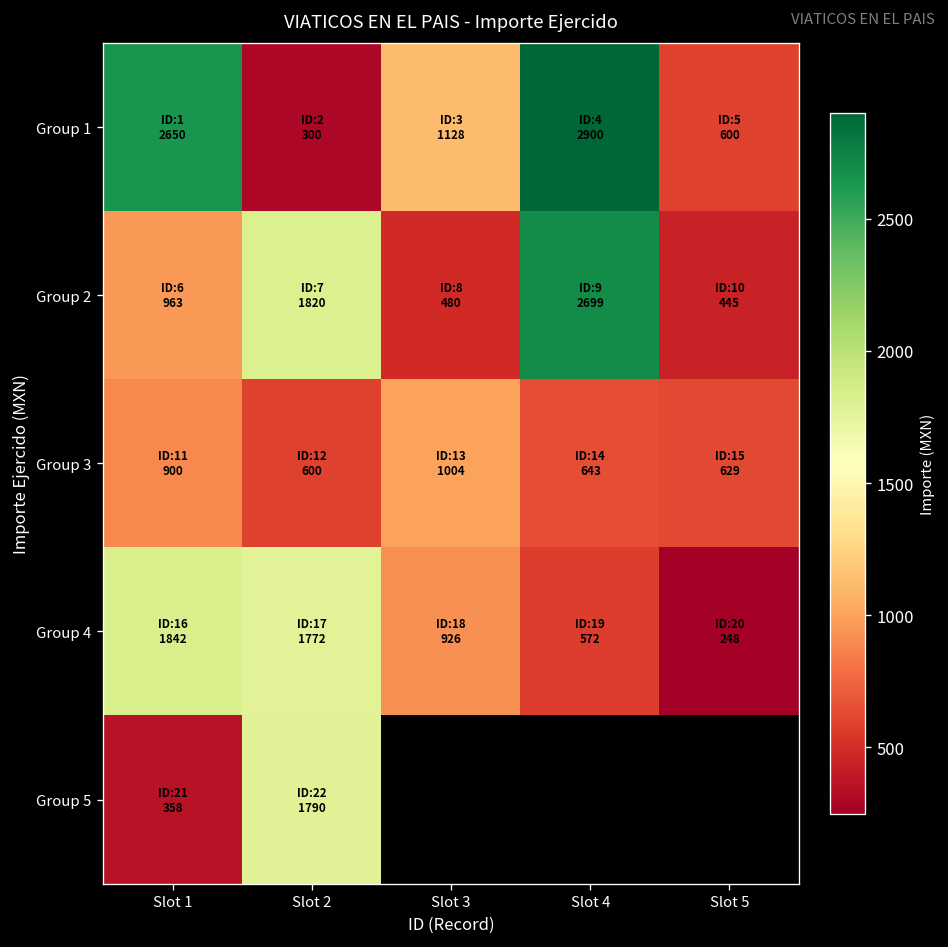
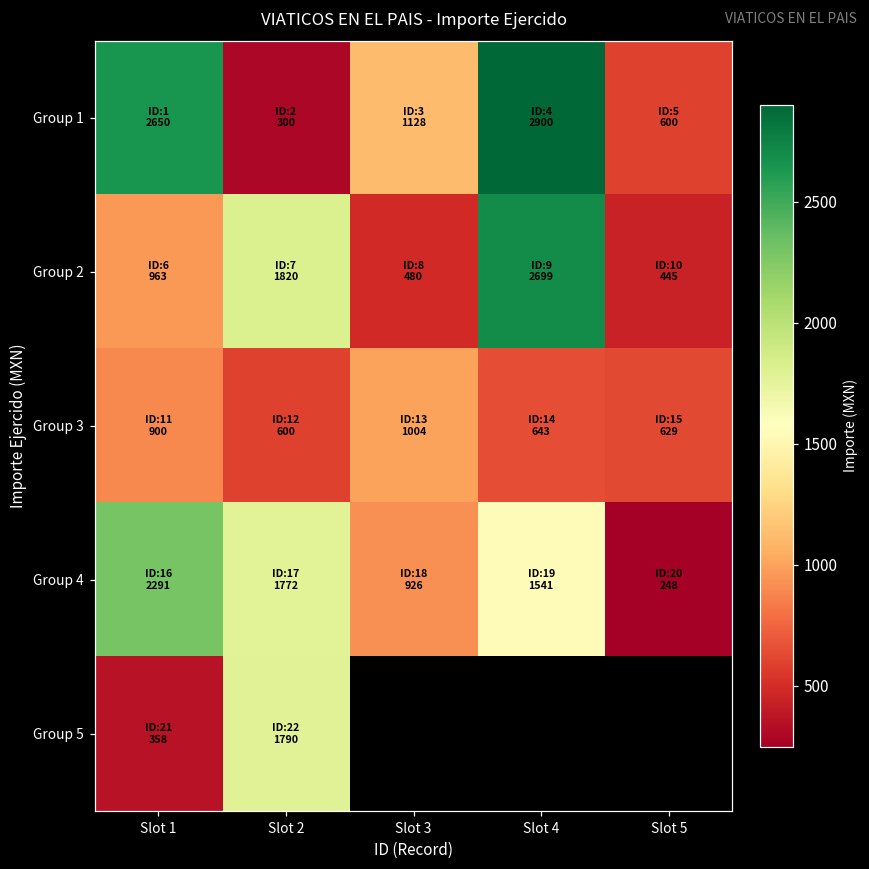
  {
    "Group 4": {
-     "Slot 1": 1842,
-     "Slot 4": 572
+     "Slot 1": 2291,
+     "Slot 4": 1541
    }
  }
